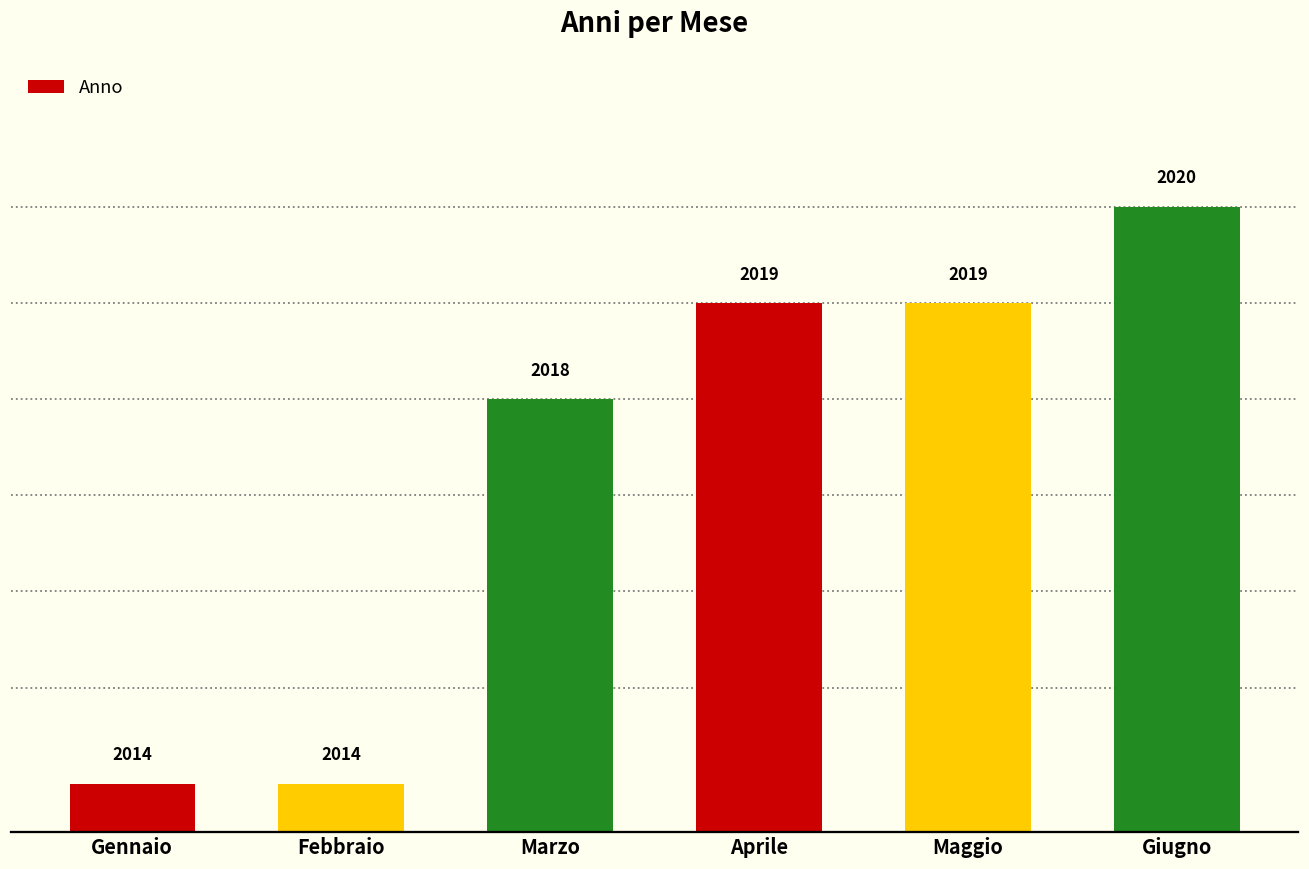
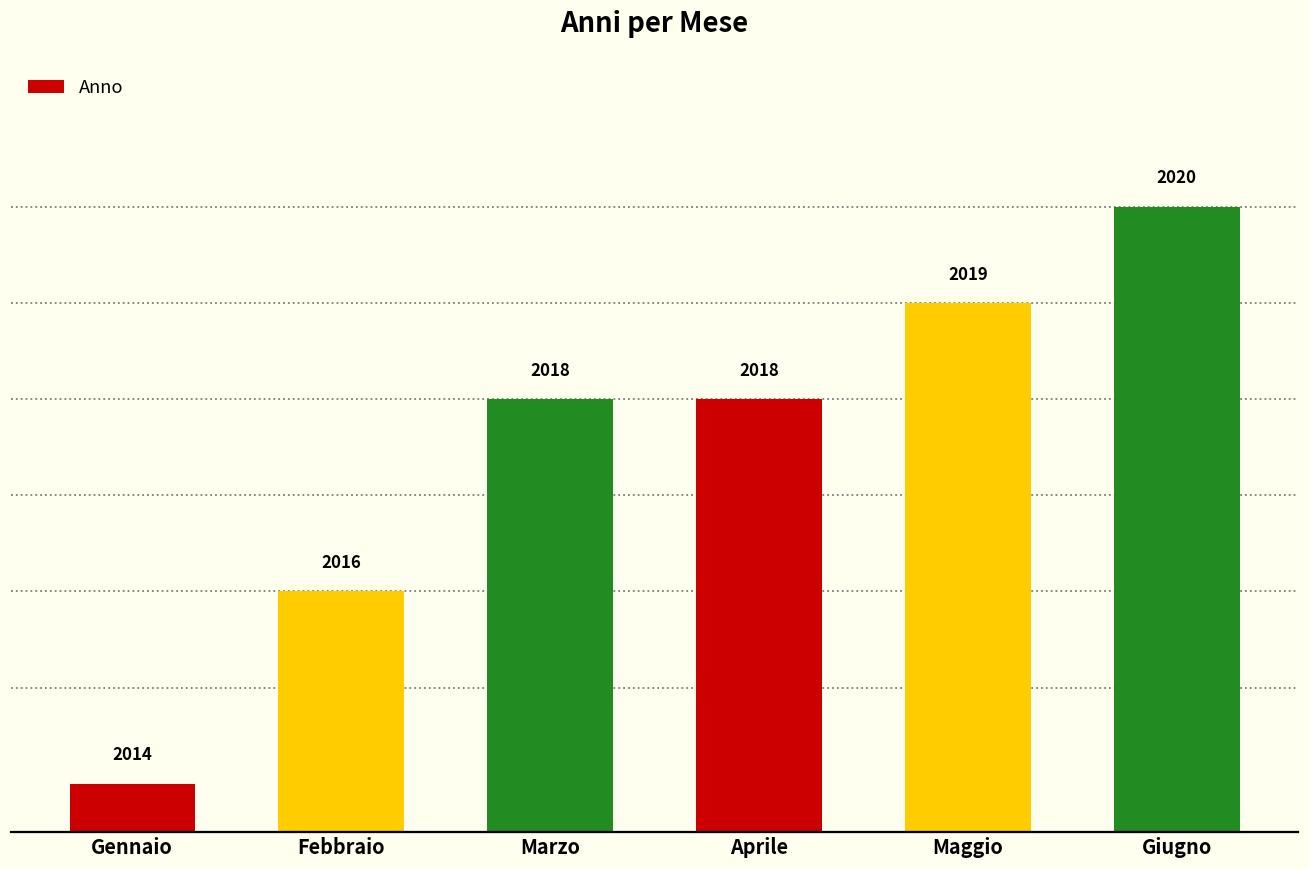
  {
    "Gennaio": 2014,
-   "Febbraio": 2014,
+   "Febbraio": 2016,
    "Marzo": 2018,
-   "Aprile": 2019,
+   "Aprile": 2018,
    "Maggio": 2019,
    "Giugno": 2020
  }
